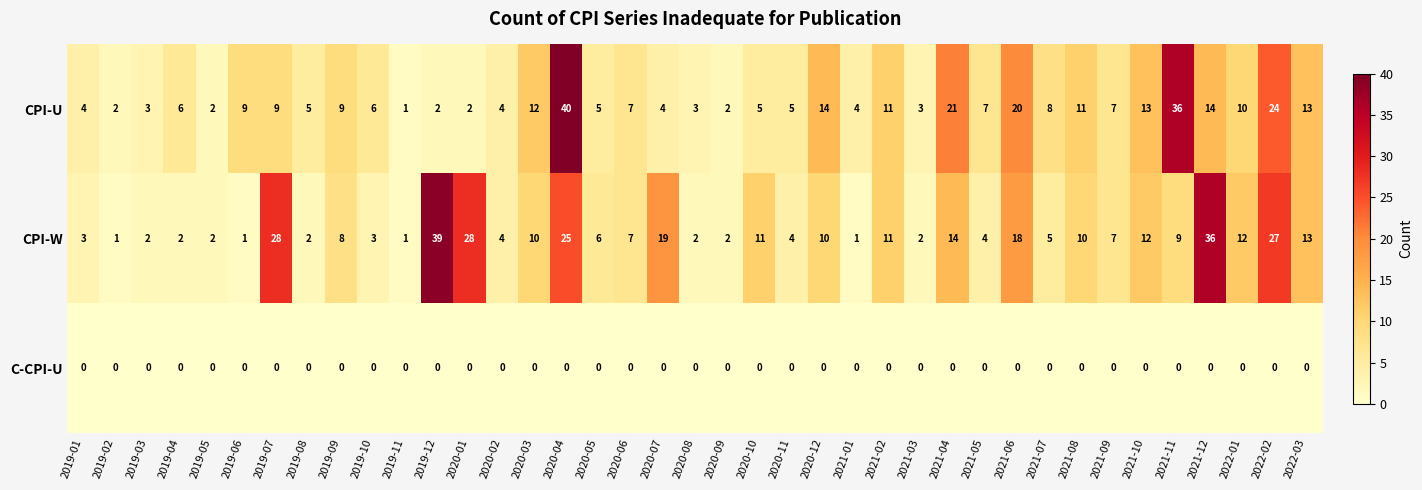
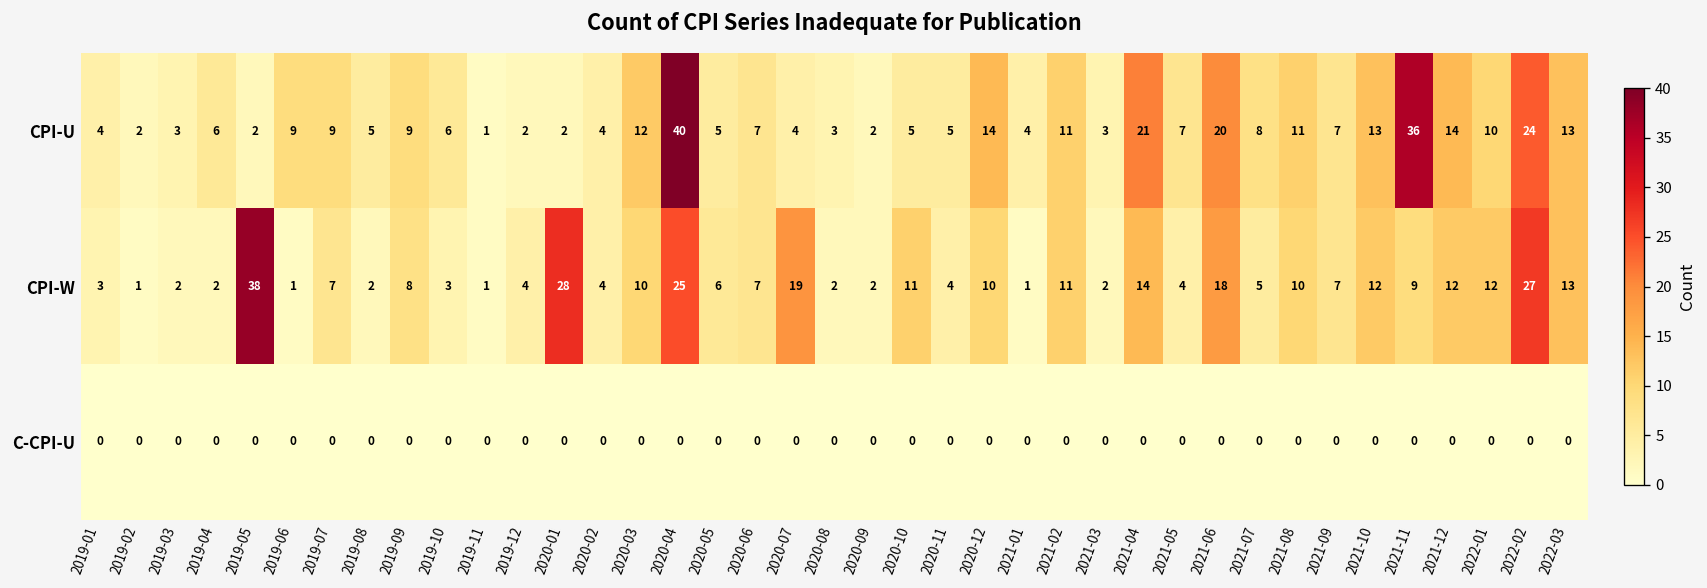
  {
    "CPI-U": {
      "2019-01": 4,
      "2019-02": 2,
      "2019-03": 3,
      "2019-04": 6,
      "2019-05": 2,
      "2019-06": 9,
      "2019-07": 9,
      "2019-08": 5,
      "2019-09": 9,
      "2019-10": 6,
      "2019-11": 1,
      "2019-12": 2,
      "2020-01": 2,
      "2020-02": 4,
      "2020-03": 12,
      "2020-04": 40,
      "2020-05": 5,
      "2020-06": 7,
      "2020-07": 4,
      "2020-08": 3,
      "2020-09": 2,
      "2020-10": 5,
      "2020-11": 5,
      "2020-12": 14,
      "2021-01": 4,
      "2021-02": 11,
      "2021-03": 3,
      "2021-04": 21,
      "2021-05": 7,
      "2021-06": 20,
      "2021-07": 8,
      "2021-08": 11,
      "2021-09": 7,
      "2021-10": 13,
      "2021-11": 36,
      "2021-12": 14,
      "2022-01": 10,
      "2022-02": 24,
      "2022-03": 13
    },
    "CPI-W": {
      "2019-01": 3,
      "2019-02": 1,
      "2019-03": 2,
      "2019-04": 2,
-     "2019-05": 2,
+     "2019-05": 38,
      "2019-06": 1,
-     "2019-07": 28,
+     "2019-07": 7,
      "2019-08": 2,
      "2019-09": 8,
      "2019-10": 3,
      "2019-11": 1,
-     "2019-12": 39,
+     "2019-12": 4,
      "2020-01": 28,
      "2020-02": 4,
      "2020-03": 10,
      "2020-04": 25,
      "2020-05": 6,
      "2020-06": 7,
      "2020-07": 19,
      "2020-08": 2,
      "2020-09": 2,
      "2020-10": 11,
      "2020-11": 4,
      "2020-12": 10,
      "2021-01": 1,
      "2021-02": 11,
      "2021-03": 2,
      "2021-04": 14,
      "2021-05": 4,
      "2021-06": 18,
      "2021-07": 5,
      "2021-08": 10,
      "2021-09": 7,
      "2021-10": 12,
      "2021-11": 9,
-     "2021-12": 36,
+     "2021-12": 12,
      "2022-01": 12,
      "2022-02": 27,
      "2022-03": 13
    },
    "C-CPI-U": {
      "2019-01": 0,
      "2019-02": 0,
      "2019-03": 0,
      "2019-04": 0,
      "2019-05": 0,
      "2019-06": 0,
      "2019-07": 0,
      "2019-08": 0,
      "2019-09": 0,
      "2019-10": 0,
      "2019-11": 0,
      "2019-12": 0,
      "2020-01": 0,
      "2020-02": 0,
      "2020-03": 0,
      "2020-04": 0,
      "2020-05": 0,
      "2020-06": 0,
      "2020-07": 0,
      "2020-08": 0,
      "2020-09": 0,
      "2020-10": 0,
      "2020-11": 0,
      "2020-12": 0,
      "2021-01": 0,
      "2021-02": 0,
      "2021-03": 0,
      "2021-04": 0,
      "2021-05": 0,
      "2021-06": 0,
      "2021-07": 0,
      "2021-08": 0,
      "2021-09": 0,
      "2021-10": 0,
      "2021-11": 0,
      "2021-12": 0,
      "2022-01": 0,
      "2022-02": 0,
      "2022-03": 0
    }
  }
